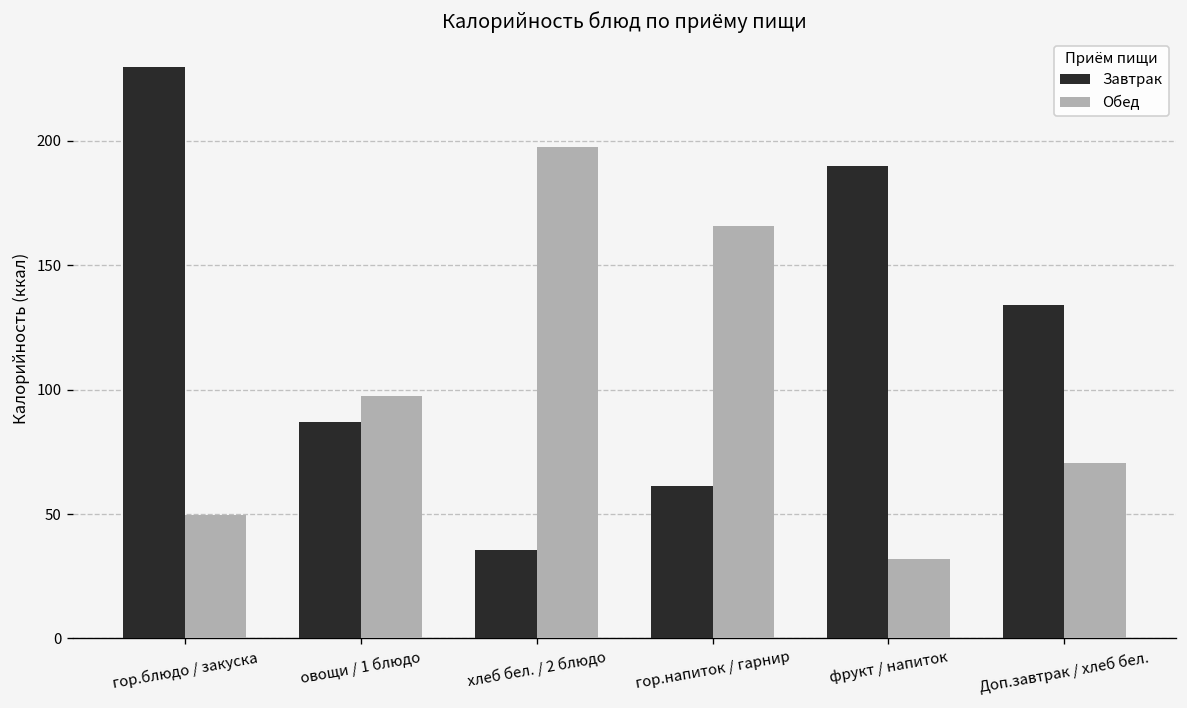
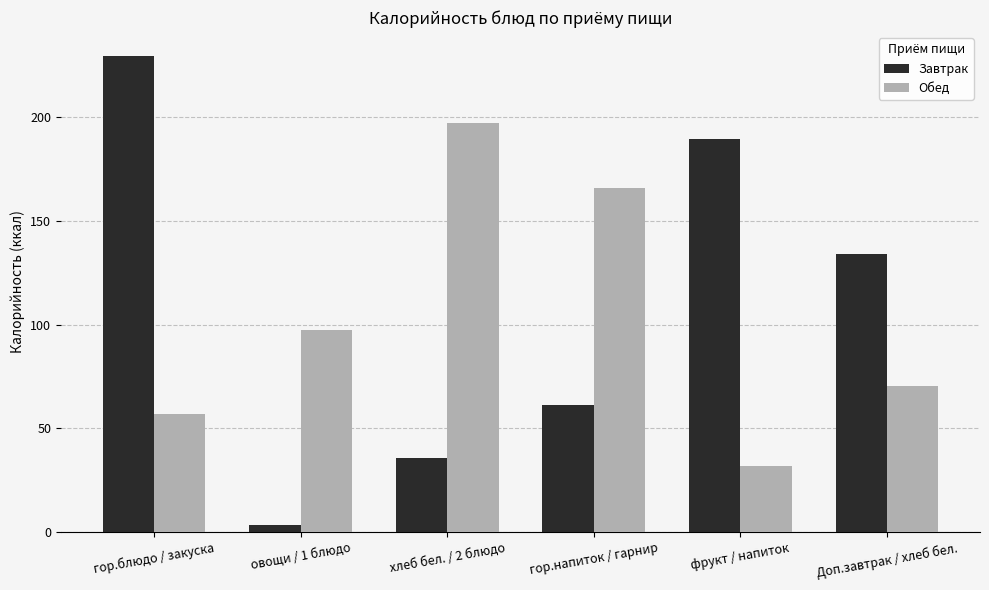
  {
    "Завтрак": {
      "гор.блюдо / закуска": 230,
-     "овощи / 1 блюдо": 87,
+     "овощи / 1 блюдо": 3,
      "хлеб бел. / 2 блюдо": 36,
      "гор.напиток / гарнир": 61,
      "фрукт / напиток": 190,
      "Доп.завтрак / хлеб бел.": 134
    },
    "Обед": {
-     "гор.блюдо / закуска": 50,
+     "гор.блюдо / закуска": 57,
      "овощи / 1 блюдо": 98,
      "хлеб бел. / 2 блюдо": 197,
      "гор.напиток / гарнир": 166,
      "фрукт / напиток": 32,
      "Доп.завтрак / хлеб бел.": 70
    }
  }
